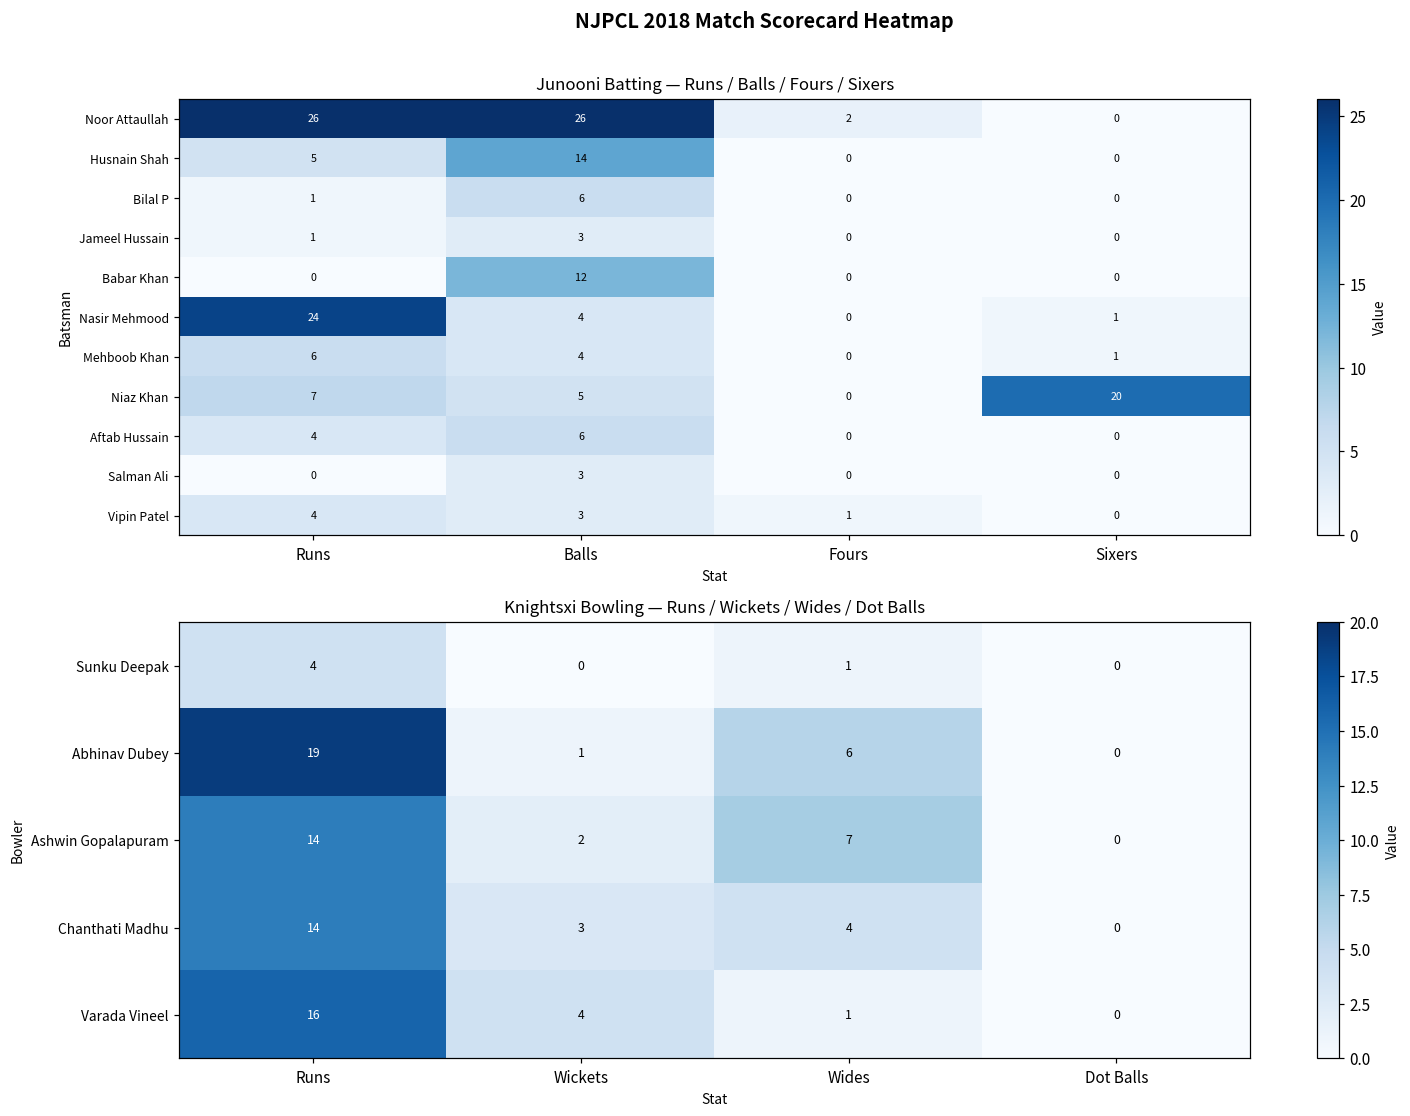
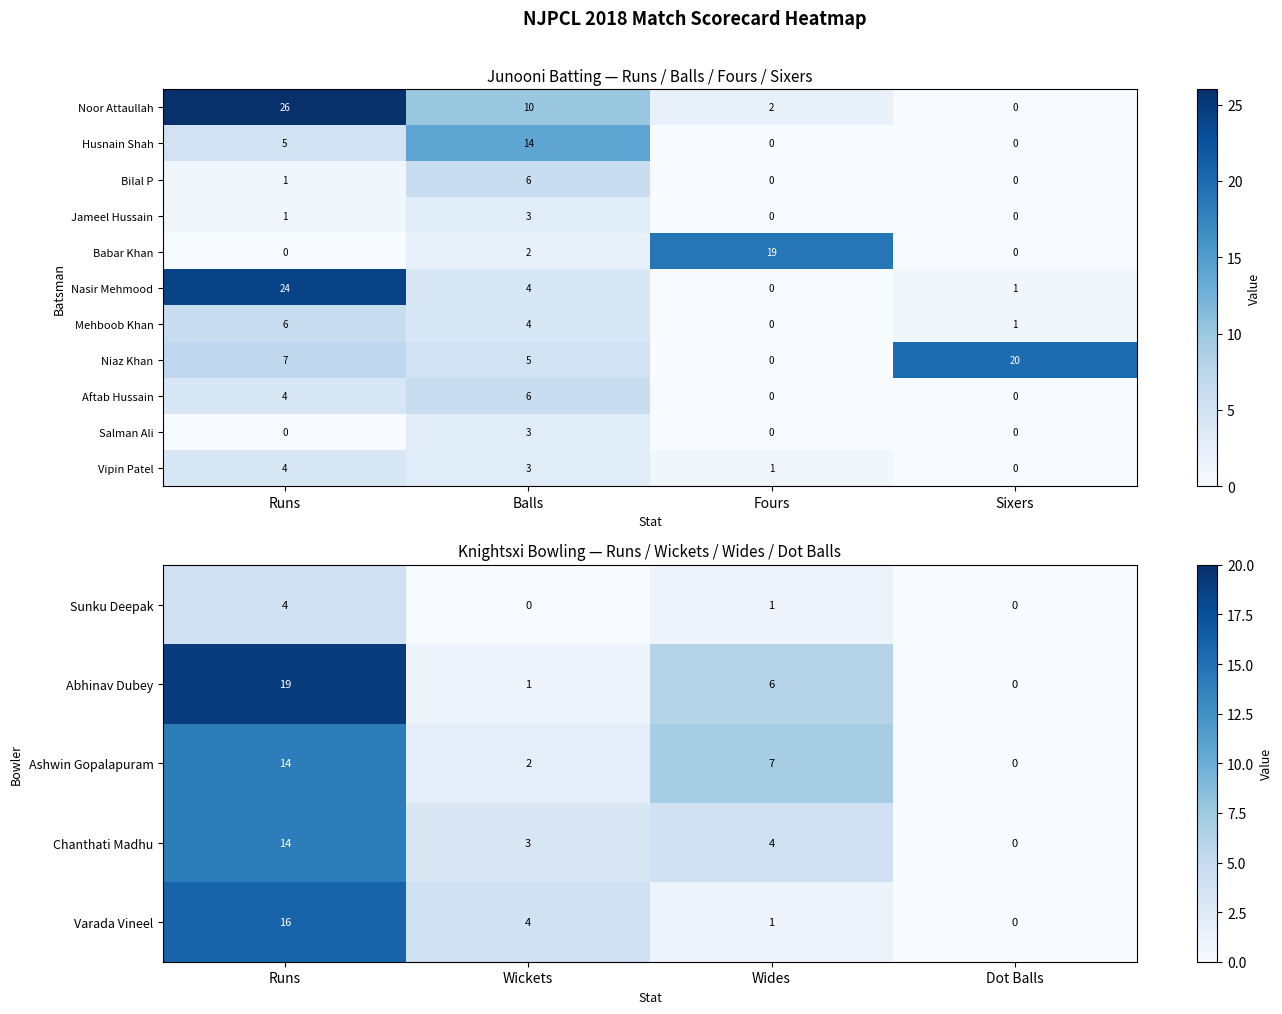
  {
    "Junooni Batting — Runs / Balls / Fours / Sixers": {
      "Noor Attaullah": {
        "Runs": 26,
-       "Balls": 26,
+       "Balls": 10,
        "Fours": 2,
        "Sixers": 0
      },
      "Husnain Shah": {
        "Runs": 5,
        "Balls": 14,
        "Fours": 0,
        "Sixers": 0
      },
      "Bilal P": {
        "Runs": 1,
        "Balls": 6,
        "Fours": 0,
        "Sixers": 0
      },
      "Jameel Hussain": {
        "Runs": 1,
        "Balls": 3,
        "Fours": 0,
        "Sixers": 0
      },
      "Babar Khan": {
        "Runs": 0,
-       "Balls": 12,
-       "Fours": 0,
+       "Balls": 2,
+       "Fours": 19,
        "Sixers": 0
      },
      "Nasir Mehmood": {
        "Runs": 24,
        "Balls": 4,
        "Fours": 0,
        "Sixers": 1
      },
      "Mehboob Khan": {
        "Runs": 6,
        "Balls": 4,
        "Fours": 0,
        "Sixers": 1
      },
      "Niaz Khan": {
        "Runs": 7,
        "Balls": 5,
        "Fours": 0,
        "Sixers": 20
      },
      "Aftab Hussain": {
        "Runs": 4,
        "Balls": 6,
        "Fours": 0,
        "Sixers": 0
      },
      "Salman Ali": {
        "Runs": 0,
        "Balls": 3,
        "Fours": 0,
        "Sixers": 0
      },
      "Vipin Patel": {
        "Runs": 4,
        "Balls": 3,
        "Fours": 1,
        "Sixers": 0
      }
    },
    "Knightsxi Bowling — Runs / Wickets / Wides / Dot Balls": {
      "Sunku Deepak": {
        "Runs": 4,
        "Wickets": 0,
        "Wides": 1,
        "Dot Balls": 0
      },
      "Abhinav Dubey": {
        "Runs": 19,
        "Wickets": 1,
        "Wides": 6,
        "Dot Balls": 0
      },
      "Ashwin Gopalapuram": {
        "Runs": 14,
        "Wickets": 2,
        "Wides": 7,
        "Dot Balls": 0
      },
      "Chanthati Madhu": {
        "Runs": 14,
        "Wickets": 3,
        "Wides": 4,
        "Dot Balls": 0
      },
      "Varada Vineel": {
        "Runs": 16,
        "Wickets": 4,
        "Wides": 1,
        "Dot Balls": 0
      }
    }
  }
